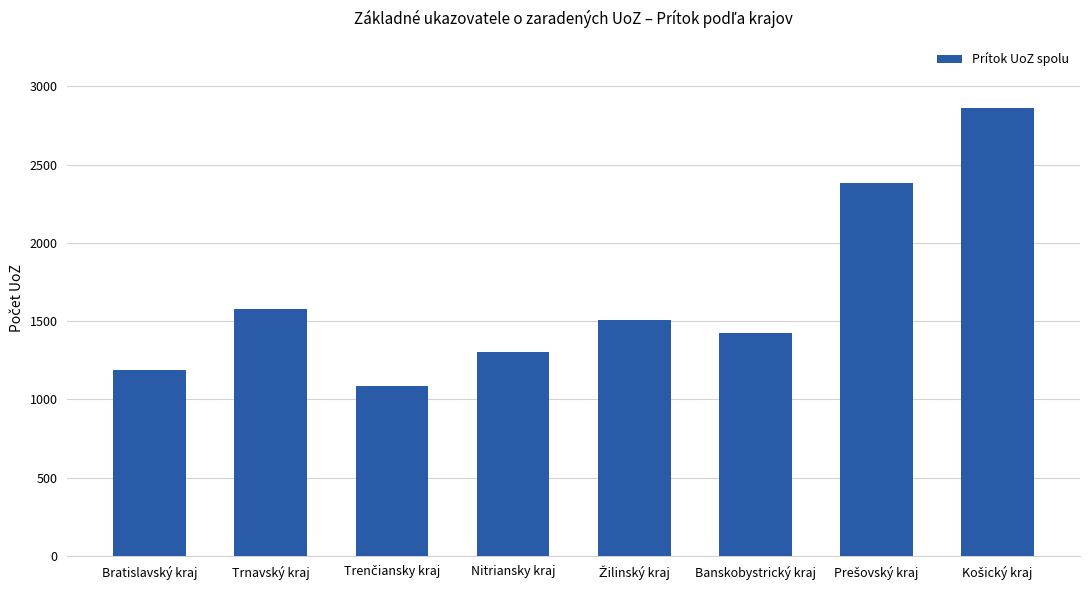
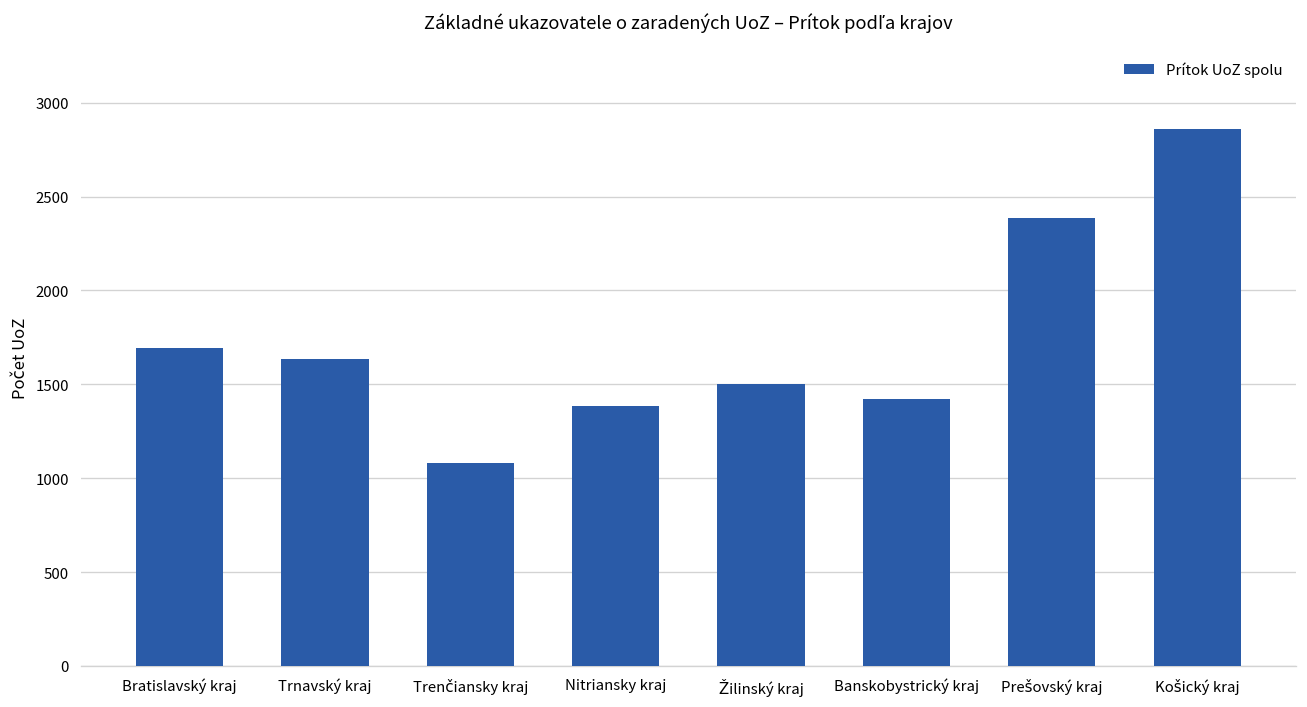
  {
-   "Bratislavský kraj": 1190,
-   "Trnavský kraj": 1570,
+   "Bratislavský kraj": 1690,
+   "Trnavský kraj": 1630,
    "Trenčiansky kraj": 1080,
-   "Nitriansky kraj": 1300,
+   "Nitriansky kraj": 1380,
    "Žilinský kraj": 1500,
    "Banskobystrický kraj": 1420,
    "Prešovský kraj": 2380,
    "Košický kraj": 2860
  }
